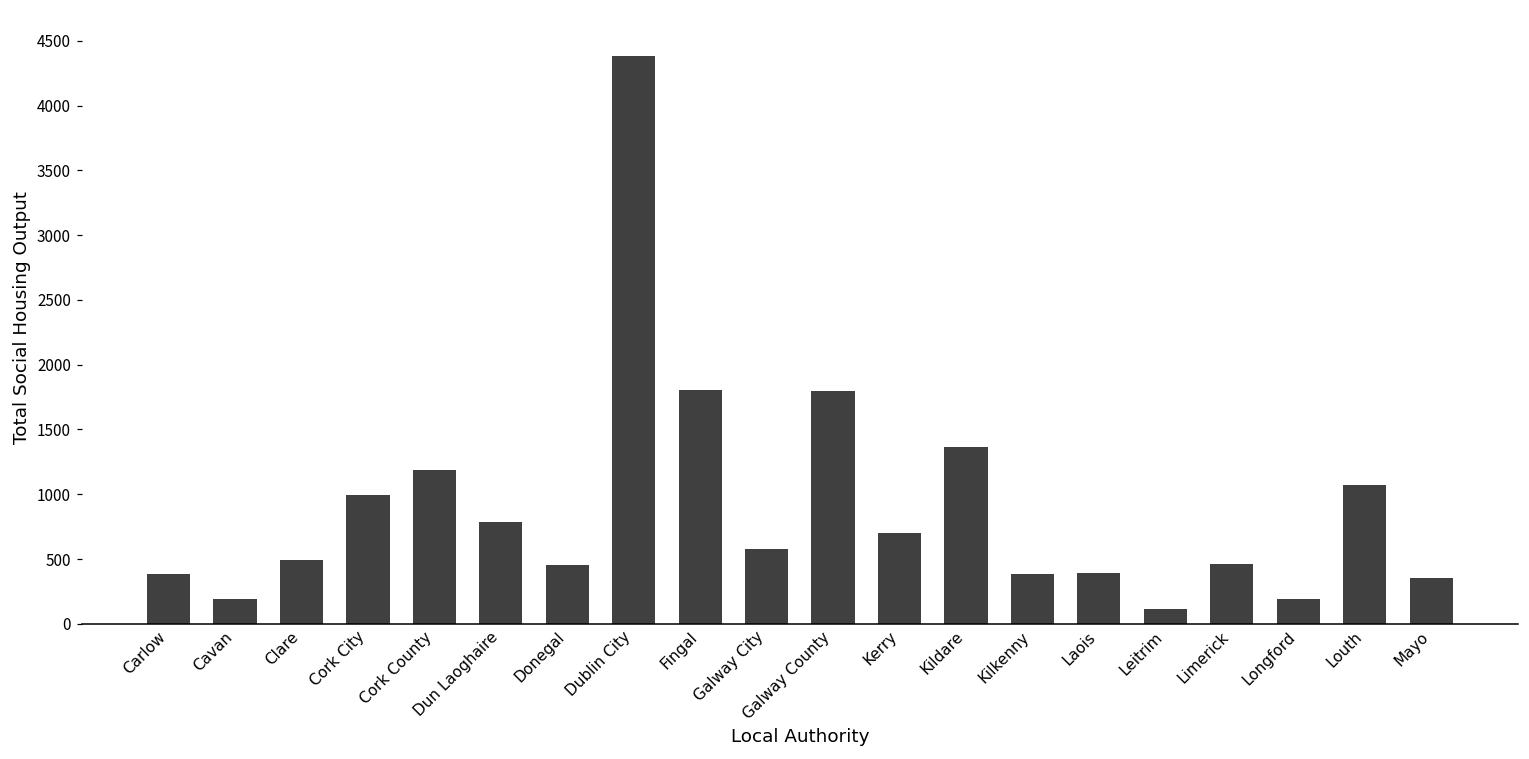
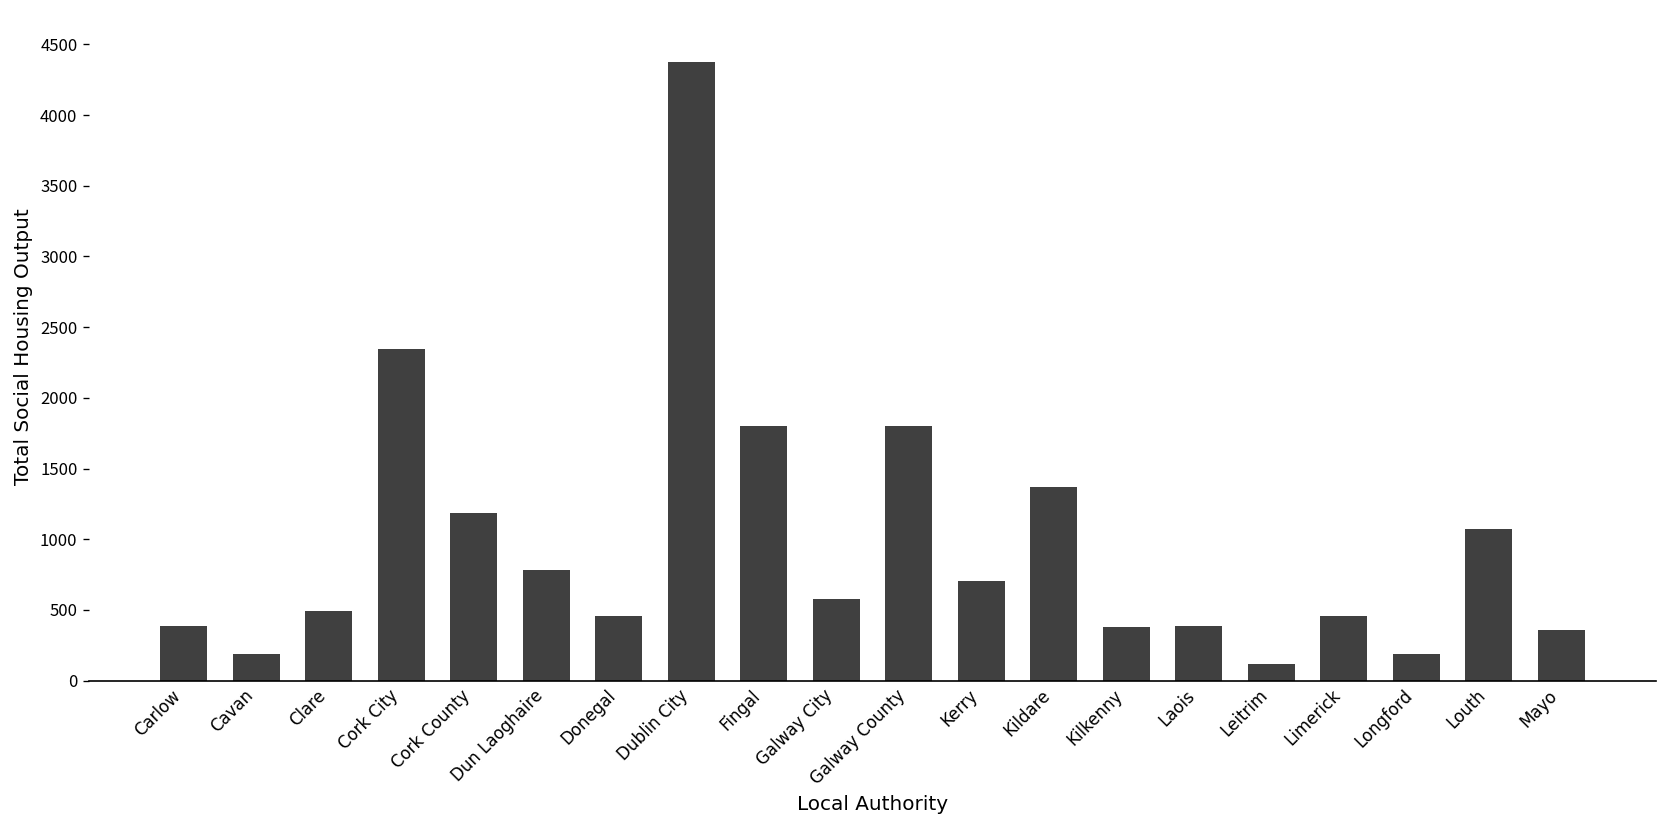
  {
    "Carlow": 390,
    "Cavan": 190,
    "Clare": 490,
-   "Cork City": 990,
+   "Cork City": 2350,
    "Cork County": 1180,
    "Dun Laoghaire": 790,
    "Donegal": 460,
    "Dublin City": 4380,
    "Fingal": 1800,
    "Galway City": 580,
    "Galway County": 1800,
    "Kerry": 700,
    "Kildare": 1370,
    "Kilkenny": 380,
    "Laois": 390,
    "Leitrim": 120,
    "Limerick": 460,
    "Longford": 190,
    "Louth": 1070,
    "Mayo": 360
  }
